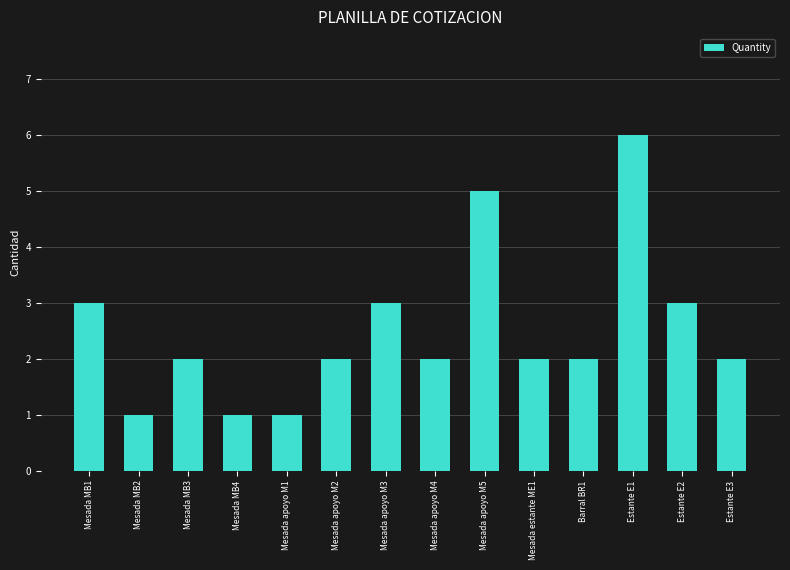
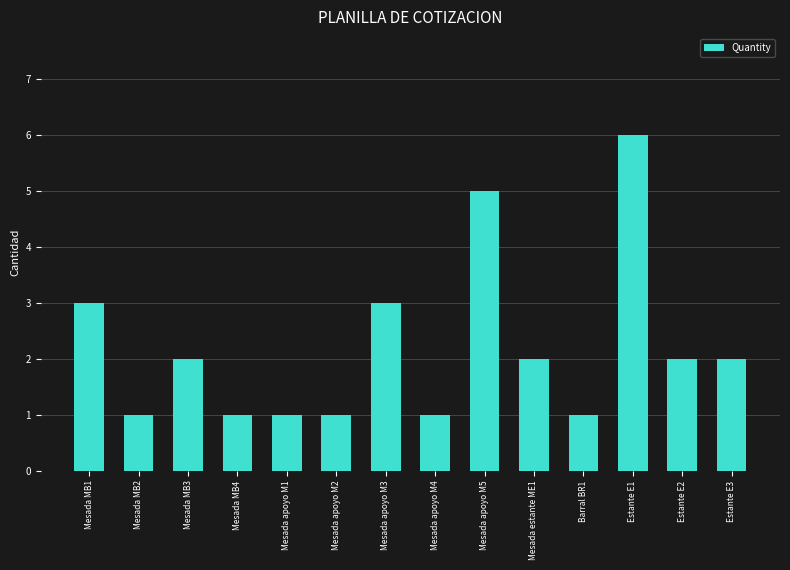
  {
    "Mesada MB1": 3,
    "Mesada MB2": 1,
    "Mesada MB3": 2,
    "Mesada MB4": 1,
    "Mesada apoyo M1": 1,
-   "Mesada apoyo M2": 2,
+   "Mesada apoyo M2": 1,
    "Mesada apoyo M3": 3,
-   "Mesada apoyo M4": 2,
+   "Mesada apoyo M4": 1,
    "Mesada apoyo M5": 5,
    "Mesada estante ME1": 2,
-   "Barral BR1": 2,
+   "Barral BR1": 1,
    "Estante E1": 6,
-   "Estante E2": 3,
+   "Estante E2": 2,
    "Estante E3": 2
  }
